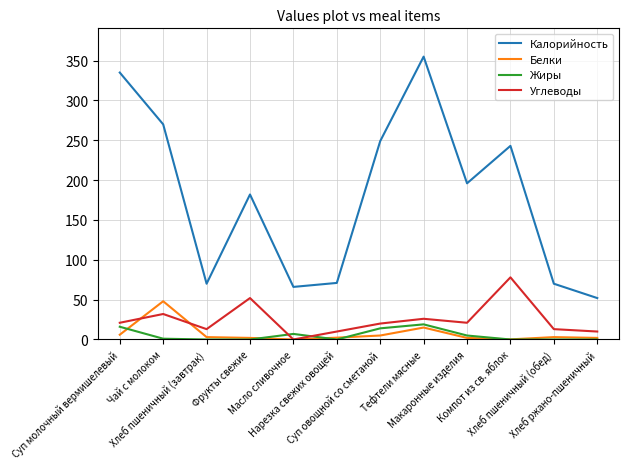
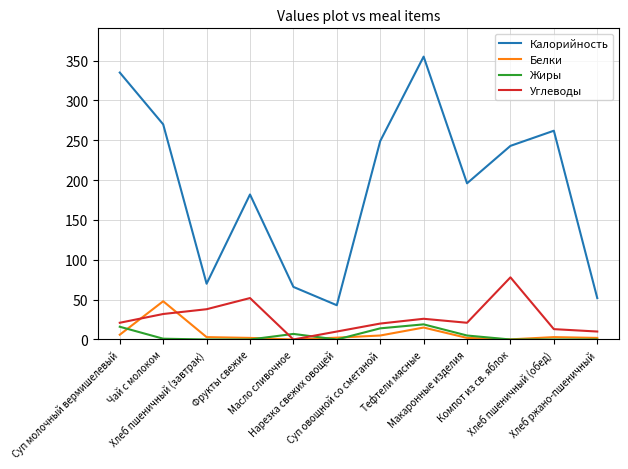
  {
    "Калорийность": {
      "Суп молочный вермишелевый": 340,
      "Чай с молоком": 270,
      "Хлеб пшеничный (завтрак)": 70,
      "Фрукты свежие": 180,
      "Масло сливочное": 70,
-     "Нарезка свежих овощей": 70,
+     "Нарезка свежих овощей": 40,
      "Суп овощной со сметаной": 250,
      "Тефтели мясные": 360,
      "Макаронные изделия": 200,
      "Компот из св. яблок": 240,
-     "Хлеб пшеничный (обед)": 70,
+     "Хлеб пшеничный (обед)": 260,
      "Хлеб ржано-пшеничный": 50
    },
    "Белки": {
      "Суп молочный вермишелевый": 10,
      "Чай с молоком": 50,
      "Суп овощной со сметаной": 10,
      "Тефтели мясные": 20
    },
    "Жиры": {
      "Суп молочный вермишелевый": 20,
      "Чай с молоком": 0,
      "Масло сливочное": 10,
      "Суп овощной со сметаной": 10,
      "Тефтели мясные": 20
    },
    "Углеводы": {
      "Суп молочный вермишелевый": 20,
      "Чай с молоком": 30,
-     "Хлеб пшеничный (завтрак)": 10,
+     "Хлеб пшеничный (завтрак)": 40,
      "Фрукты свежие": 50,
      "Нарезка свежих овощей": 10,
      "Суп овощной со сметаной": 20,
      "Тефтели мясные": 30,
      "Макаронные изделия": 20,
      "Компот из св. яблок": 80,
      "Хлеб пшеничный (обед)": 10,
      "Хлеб ржано-пшеничный": 10
    }
  }
